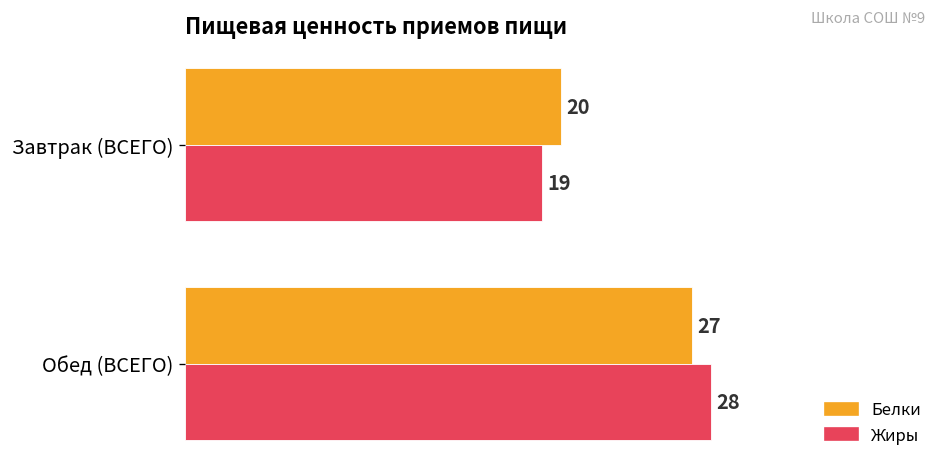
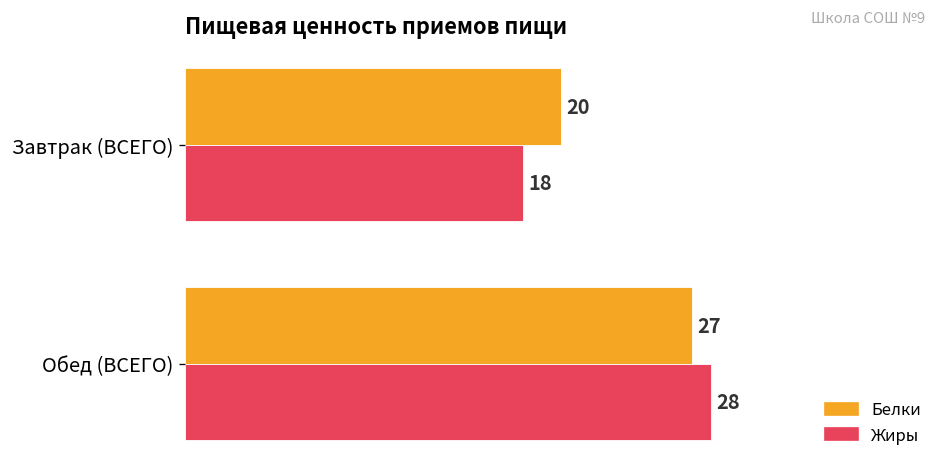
  {
    "Белки": {
      "Завтрак (ВСЕГО)": 20,
      "Обед (ВСЕГО)": 27
    },
    "Жиры": {
-     "Завтрак (ВСЕГО)": 19,
+     "Завтрак (ВСЕГО)": 18,
      "Обед (ВСЕГО)": 28
    }
  }
